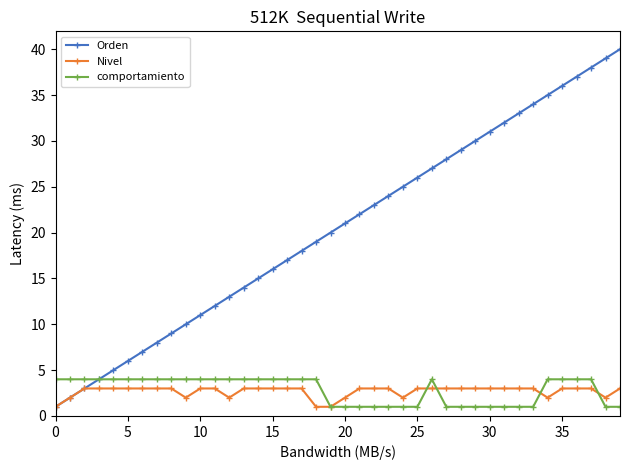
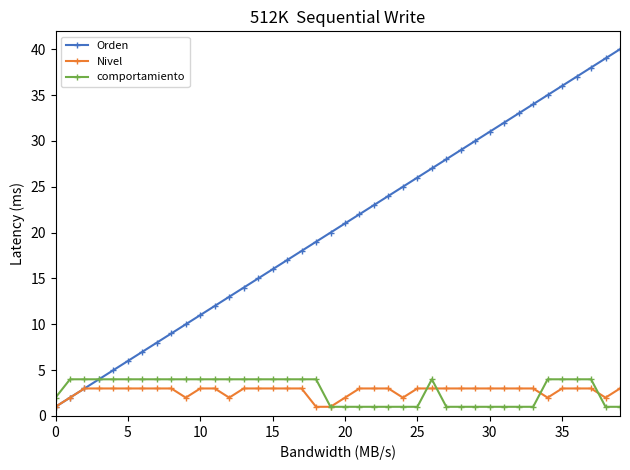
  {
    "comportamiento": {
-     "0": 4
+     "0": 2
    }
  }
